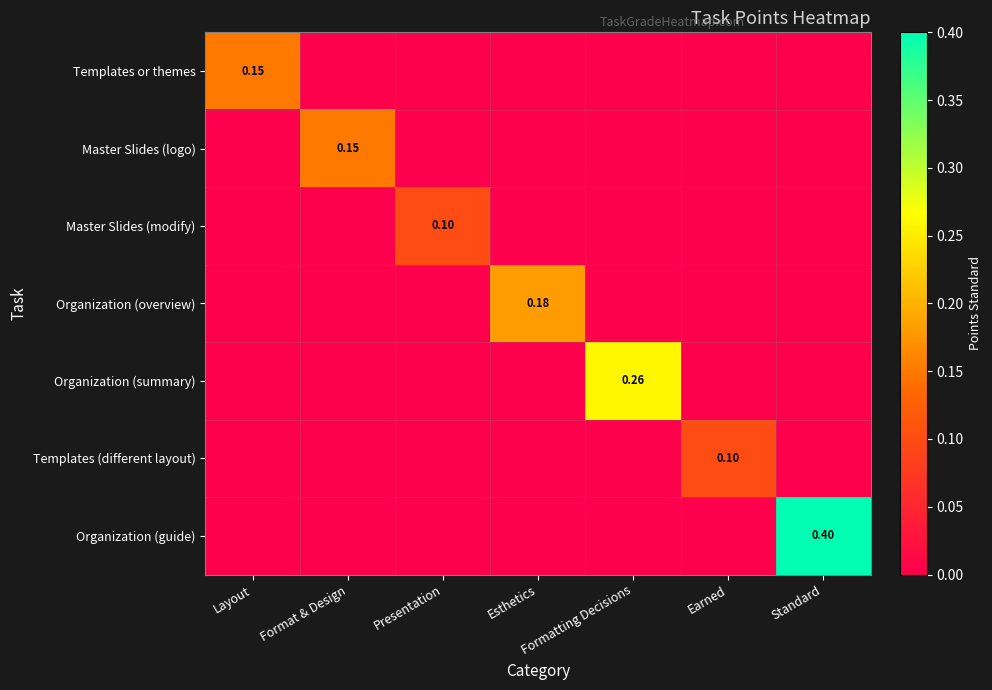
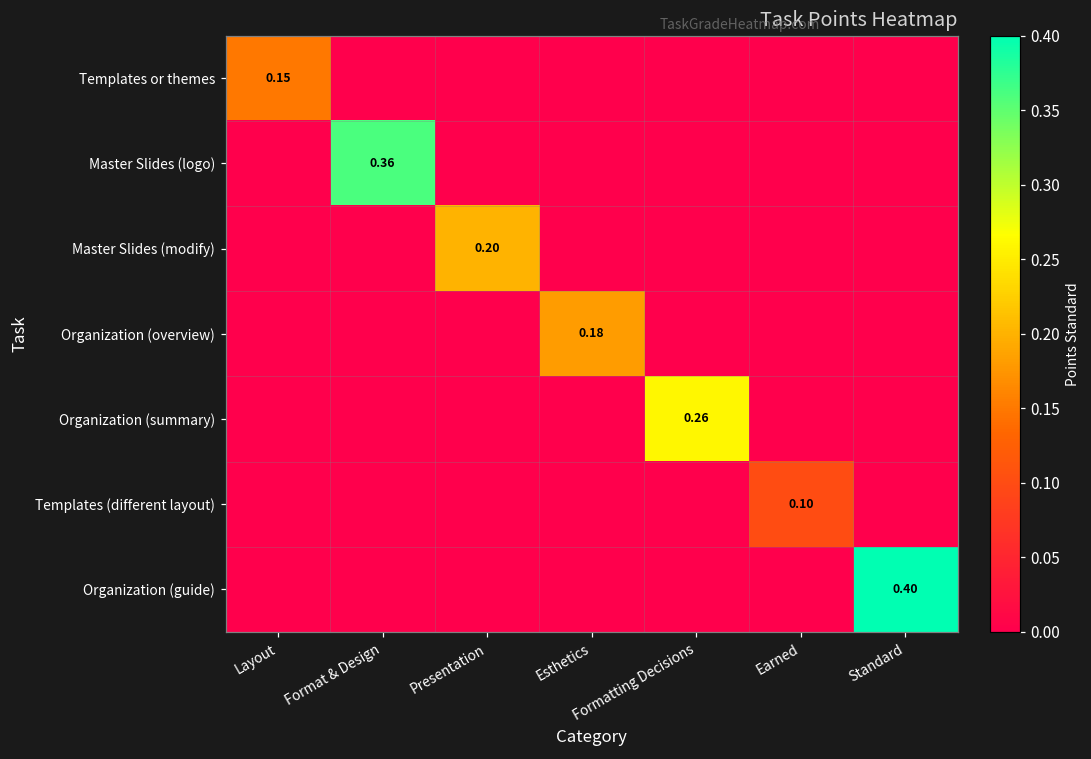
  {
    "Templates or themes": {
      "Layout": 0.15
    },
    "Master Slides (logo)": {
-     "Format & Design": 0.15
+     "Format & Design": 0.36
    },
    "Master Slides (modify)": {
-     "Presentation": 0.10
+     "Presentation": 0.20
    },
    "Organization (overview)": {
      "Esthetics": 0.18
    },
    "Organization (summary)": {
      "Formatting Decisions": 0.26
    },
    "Templates (different layout)": {
      "Earned": 0.10
    },
    "Organization (guide)": {
      "Standard": 0.40
    }
  }
